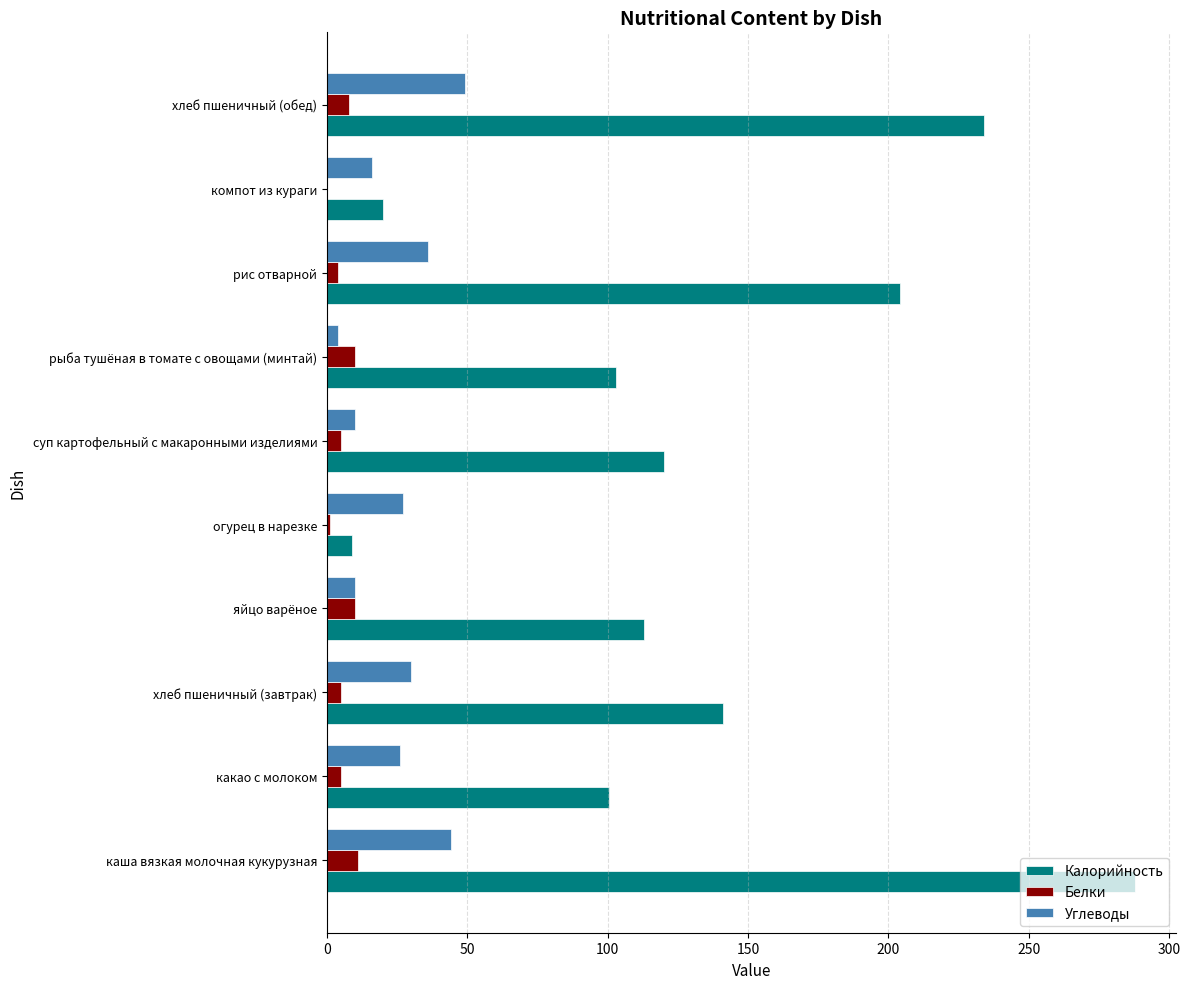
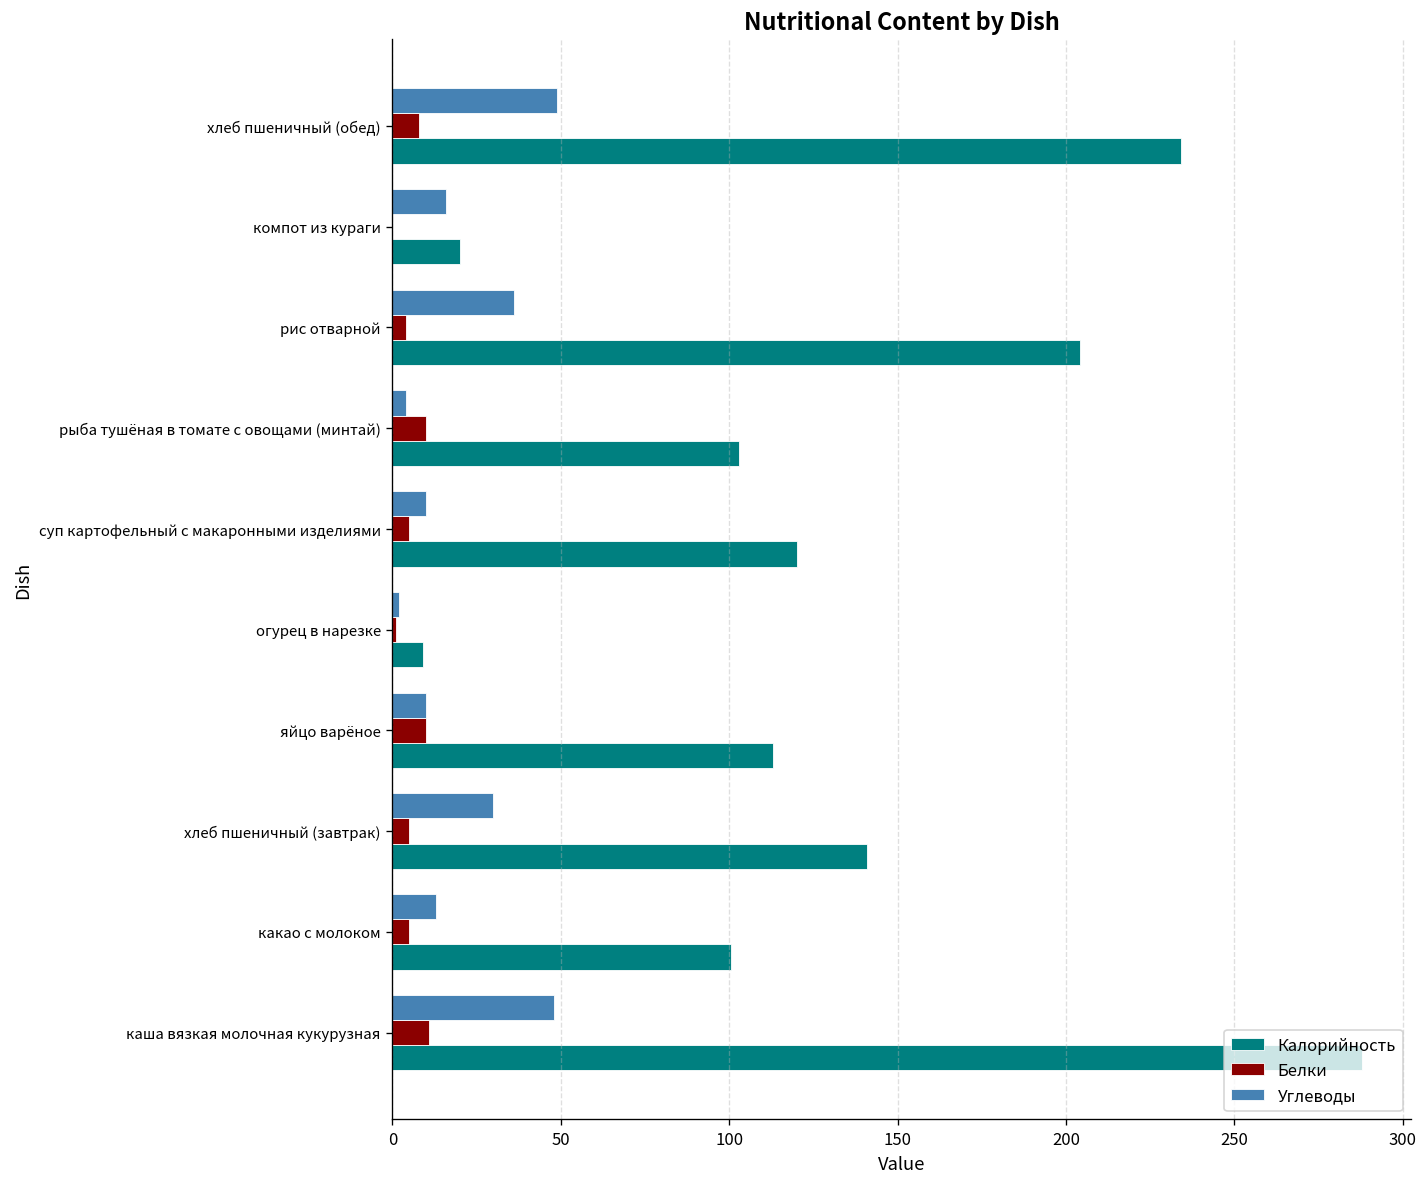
  {
    "Калорийность": {
      "хлеб пшеничный (обед)": 234,
      "компот из кураги": 20,
      "рис отварной": 204,
      "рыба тушёная в томате с овощами (минтай)": 103,
      "суп картофельный с макаронными изделиями": 120,
      "огурец в нарезке": 9,
      "яйцо варёное": 113,
      "хлеб пшеничный (завтрак)": 141,
      "какао с молоком": 100
    },
    "Белки": {
      "хлеб пшеничный (обед)": 8,
      "компот из кураги": 0,
      "рис отварной": 4,
      "рыба тушёная в томате с овощами (минтай)": 10,
      "суп картофельный с макаронными изделиями": 5,
      "огурец в нарезке": 1,
      "яйцо варёное": 10,
      "хлеб пшеничный (завтрак)": 5,
      "какао с молоком": 5,
      "каша вязкая молочная кукурузная": 11
    },
    "Углеводы": {
      "хлеб пшеничный (обед)": 49,
      "компот из кураги": 16,
      "рис отварной": 36,
      "рыба тушёная в томате с овощами (минтай)": 4,
      "суп картофельный с макаронными изделиями": 10,
-     "огурец в нарезке": 27,
+     "огурец в нарезке": 2,
      "яйцо варёное": 10,
      "хлеб пшеничный (завтрак)": 30,
-     "какао с молоком": 26,
-     "каша вязкая молочная кукурузная": 44
+     "какао с молоком": 13,
+     "каша вязкая молочная кукурузная": 48
    }
  }
